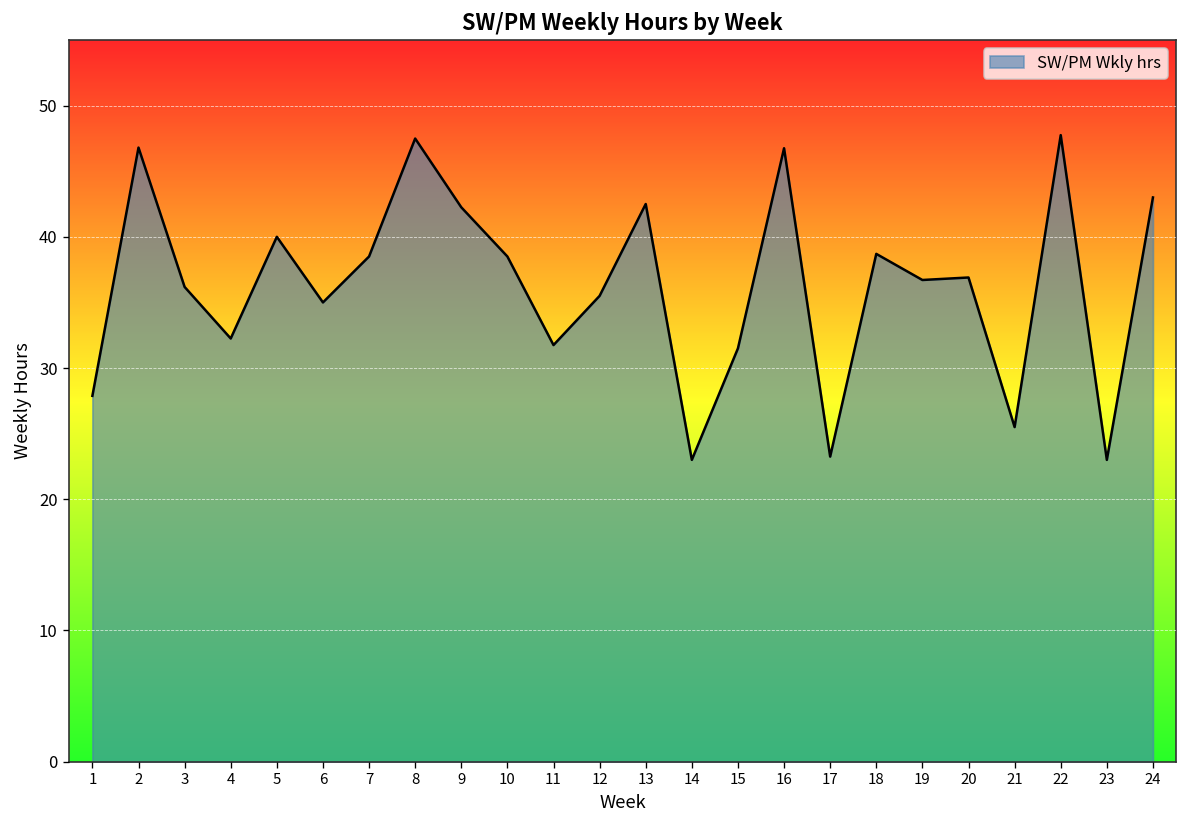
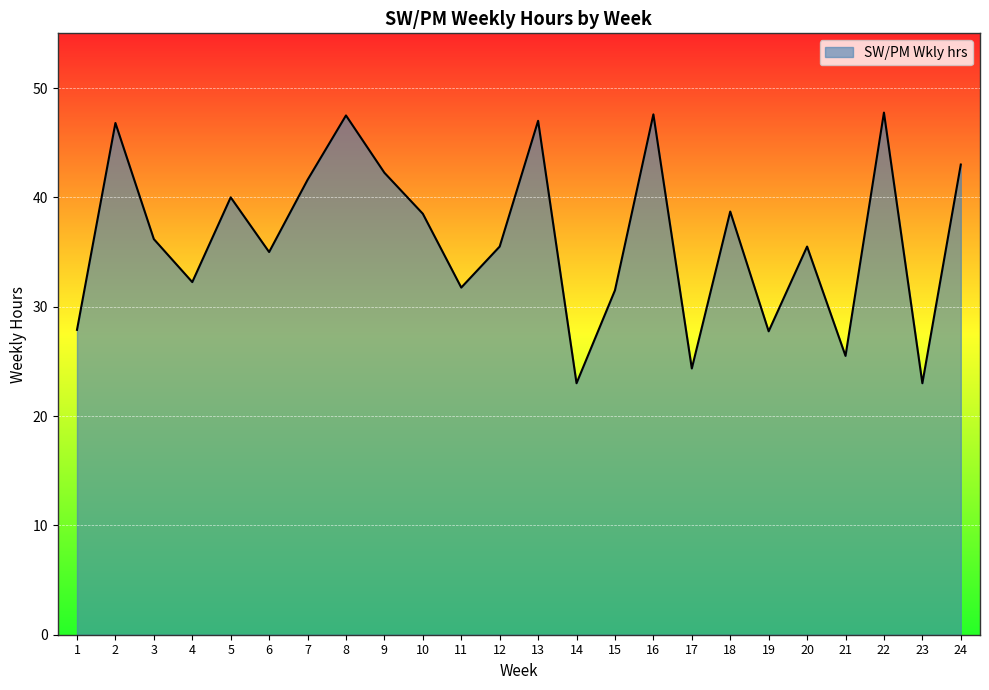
  {
    "1": 27.9,
    "2": 46.8,
    "3": 36.2,
    "4": 32.3,
    "5": 40.0,
    "6": 35.0,
-   "7": 38.5,
+   "7": 41.6,
    "8": 47.5,
    "9": 42.3,
    "10": 38.5,
    "11": 31.8,
    "12": 35.5,
-   "13": 42.5,
+   "13": 47.0,
    "14": 23.0,
    "15": 31.5,
-   "16": 46.8,
-   "17": 23.3,
+   "16": 47.6,
+   "17": 24.4,
    "18": 38.7,
-   "19": 36.7,
-   "20": 36.9,
+   "19": 27.8,
+   "20": 35.5,
    "21": 25.5,
    "22": 47.8,
    "23": 23.0,
    "24": 43.0
  }
